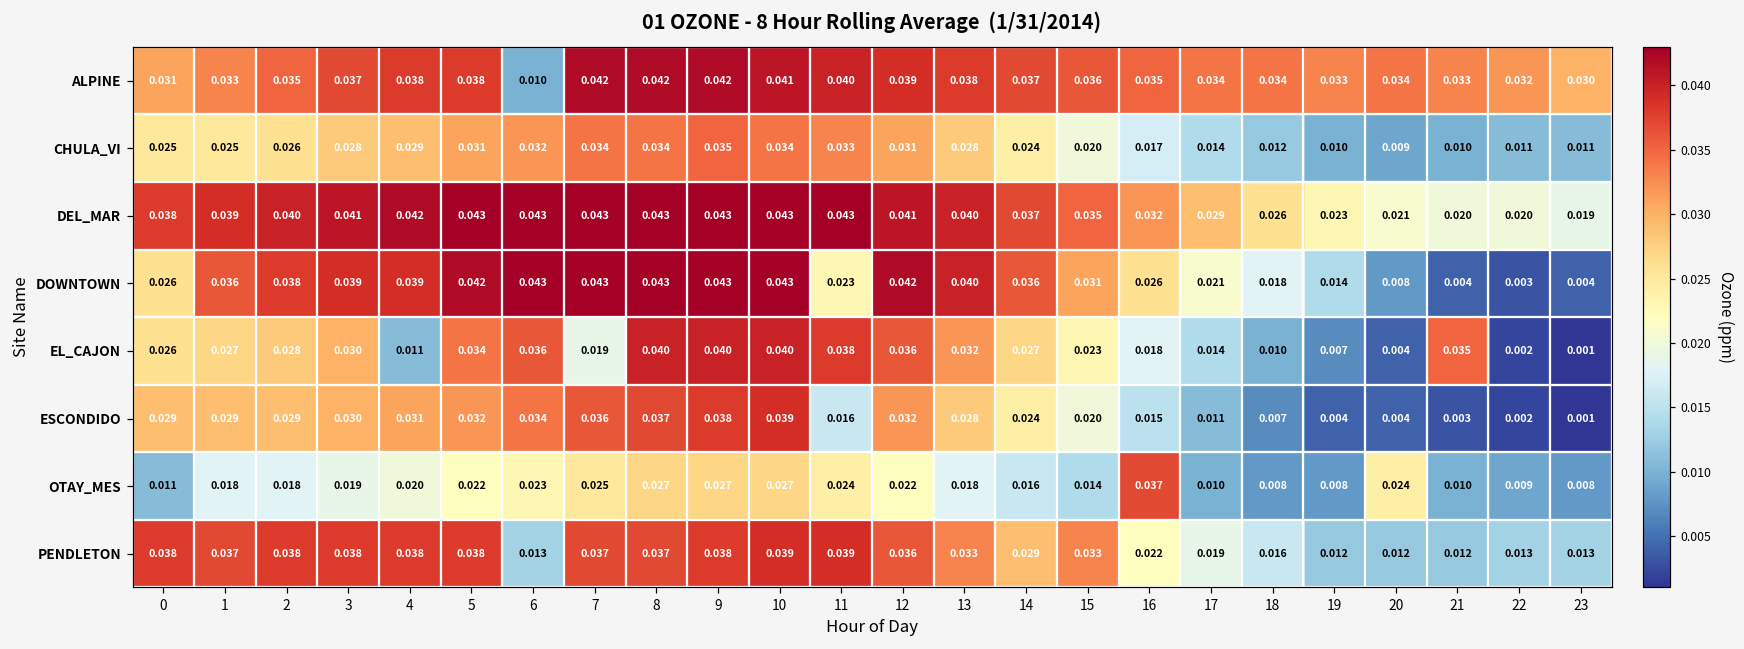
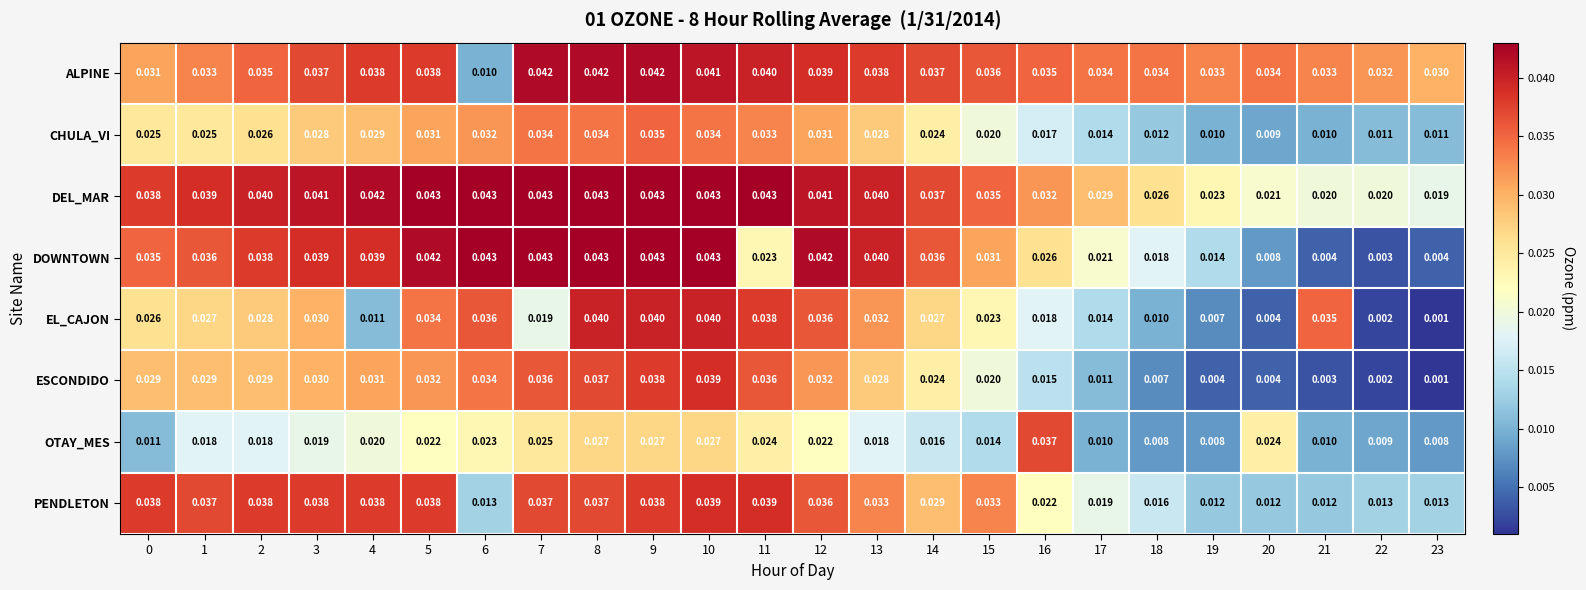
  {
    "ALPINE": {
      "0": 0.031,
      "1": 0.033,
      "2": 0.035,
      "3": 0.037,
      "4": 0.038,
      "5": 0.038,
      "6": 0.010,
      "7": 0.042,
      "8": 0.042,
      "9": 0.042,
      "10": 0.041,
      "11": 0.040,
      "12": 0.039,
      "13": 0.038,
      "14": 0.037,
      "15": 0.036,
      "16": 0.035,
      "17": 0.034,
      "18": 0.034,
      "19": 0.033,
      "20": 0.034,
      "21": 0.033,
      "22": 0.032,
      "23": 0.030
    },
    "CHULA_VI": {
      "0": 0.025,
      "1": 0.025,
      "2": 0.026,
      "3": 0.028,
      "4": 0.029,
      "5": 0.031,
      "6": 0.032,
      "7": 0.034,
      "8": 0.034,
      "9": 0.035,
      "10": 0.034,
      "11": 0.033,
      "12": 0.031,
      "13": 0.028,
      "14": 0.024,
      "15": 0.020,
      "16": 0.017,
      "17": 0.014,
      "18": 0.012,
      "19": 0.010,
      "20": 0.009,
      "21": 0.010,
      "22": 0.011,
      "23": 0.011
    },
    "DEL_MAR": {
      "0": 0.038,
      "1": 0.039,
      "2": 0.040,
      "3": 0.041,
      "4": 0.042,
      "5": 0.043,
      "6": 0.043,
      "7": 0.043,
      "8": 0.043,
      "9": 0.043,
      "10": 0.043,
      "11": 0.043,
      "12": 0.041,
      "13": 0.040,
      "14": 0.037,
      "15": 0.035,
      "16": 0.032,
      "17": 0.029,
      "18": 0.026,
      "19": 0.023,
      "20": 0.021,
      "21": 0.020,
      "22": 0.020,
      "23": 0.019
    },
    "DOWNTOWN": {
-     "0": 0.026,
+     "0": 0.035,
      "1": 0.036,
      "2": 0.038,
      "3": 0.039,
      "4": 0.039,
      "5": 0.042,
      "6": 0.043,
      "7": 0.043,
      "8": 0.043,
      "9": 0.043,
      "10": 0.043,
      "11": 0.023,
      "12": 0.042,
      "13": 0.040,
      "14": 0.036,
      "15": 0.031,
      "16": 0.026,
      "17": 0.021,
      "18": 0.018,
      "19": 0.014,
      "20": 0.008,
      "21": 0.004,
      "22": 0.003,
      "23": 0.004
    },
    "EL_CAJON": {
      "0": 0.026,
      "1": 0.027,
      "2": 0.028,
      "3": 0.030,
      "4": 0.011,
      "5": 0.034,
      "6": 0.036,
      "7": 0.019,
      "8": 0.040,
      "9": 0.040,
      "10": 0.040,
      "11": 0.038,
      "12": 0.036,
      "13": 0.032,
      "14": 0.027,
      "15": 0.023,
      "16": 0.018,
      "17": 0.014,
      "18": 0.010,
      "19": 0.007,
      "20": 0.004,
      "21": 0.035,
      "22": 0.002,
      "23": 0.001
    },
    "ESCONDIDO": {
      "0": 0.029,
      "1": 0.029,
      "2": 0.029,
      "3": 0.030,
      "4": 0.031,
      "5": 0.032,
      "6": 0.034,
      "7": 0.036,
      "8": 0.037,
      "9": 0.038,
      "10": 0.039,
-     "11": 0.016,
+     "11": 0.036,
      "12": 0.032,
      "13": 0.028,
      "14": 0.024,
      "15": 0.020,
      "16": 0.015,
      "17": 0.011,
      "18": 0.007,
      "19": 0.004,
      "20": 0.004,
      "21": 0.003,
      "22": 0.002,
      "23": 0.001
    },
    "OTAY_MES": {
      "0": 0.011,
      "1": 0.018,
      "2": 0.018,
      "3": 0.019,
      "4": 0.020,
      "5": 0.022,
      "6": 0.023,
      "7": 0.025,
      "8": 0.027,
      "9": 0.027,
      "10": 0.027,
      "11": 0.024,
      "12": 0.022,
      "13": 0.018,
      "14": 0.016,
      "15": 0.014,
      "16": 0.037,
      "17": 0.010,
      "18": 0.008,
      "19": 0.008,
      "20": 0.024,
      "21": 0.010,
      "22": 0.009,
      "23": 0.008
    },
    "PENDLETON": {
      "0": 0.038,
      "1": 0.037,
      "2": 0.038,
      "3": 0.038,
      "4": 0.038,
      "5": 0.038,
      "6": 0.013,
      "7": 0.037,
      "8": 0.037,
      "9": 0.038,
      "10": 0.039,
      "11": 0.039,
      "12": 0.036,
      "13": 0.033,
      "14": 0.029,
      "15": 0.033,
      "16": 0.022,
      "17": 0.019,
      "18": 0.016,
      "19": 0.012,
      "20": 0.012,
      "21": 0.012,
      "22": 0.013,
      "23": 0.013
    }
  }
